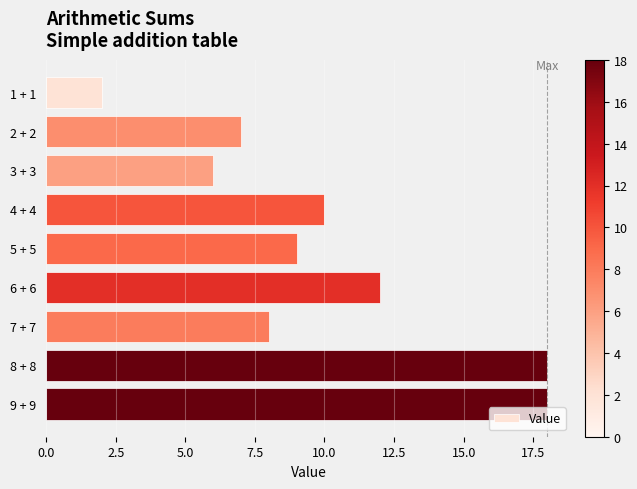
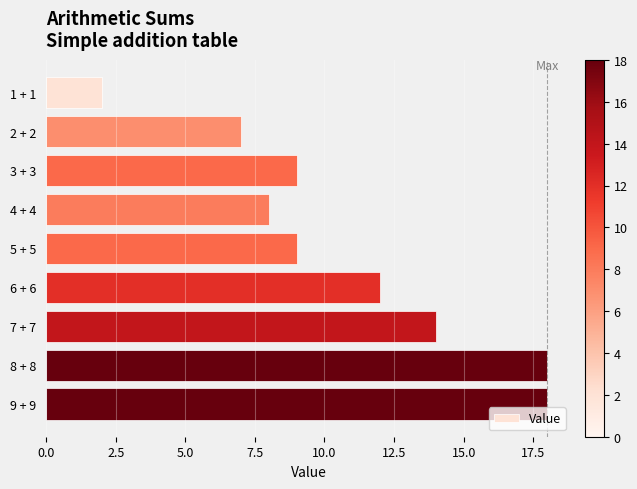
  {
    "1 + 1": 2,
    "2 + 2": 7,
-   "3 + 3": 6,
-   "4 + 4": 10,
+   "3 + 3": 9,
+   "4 + 4": 8,
    "5 + 5": 9,
    "6 + 6": 12,
-   "7 + 7": 8,
+   "7 + 7": 14,
    "8 + 8": 18,
    "9 + 9": 18
  }
